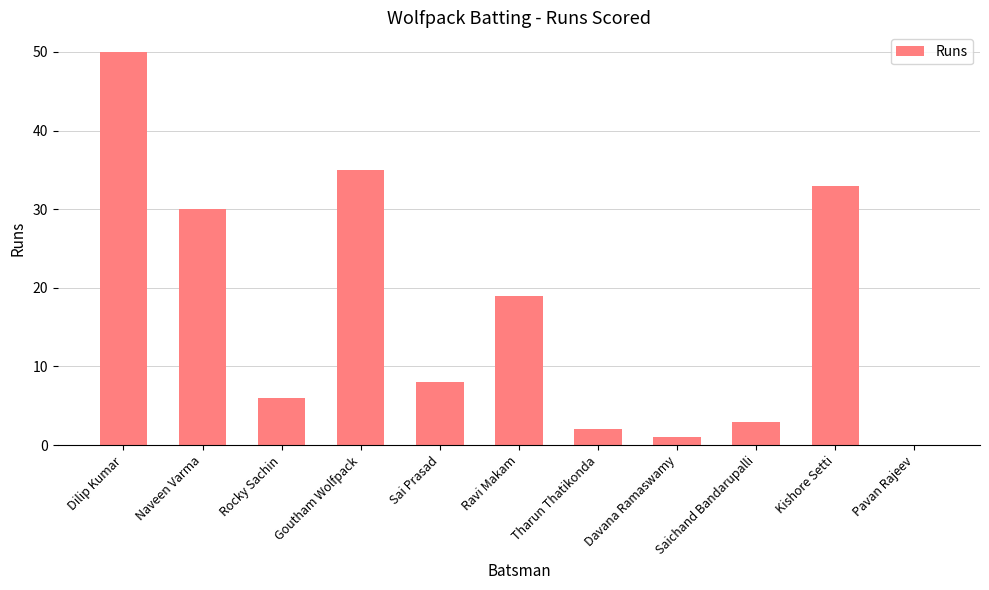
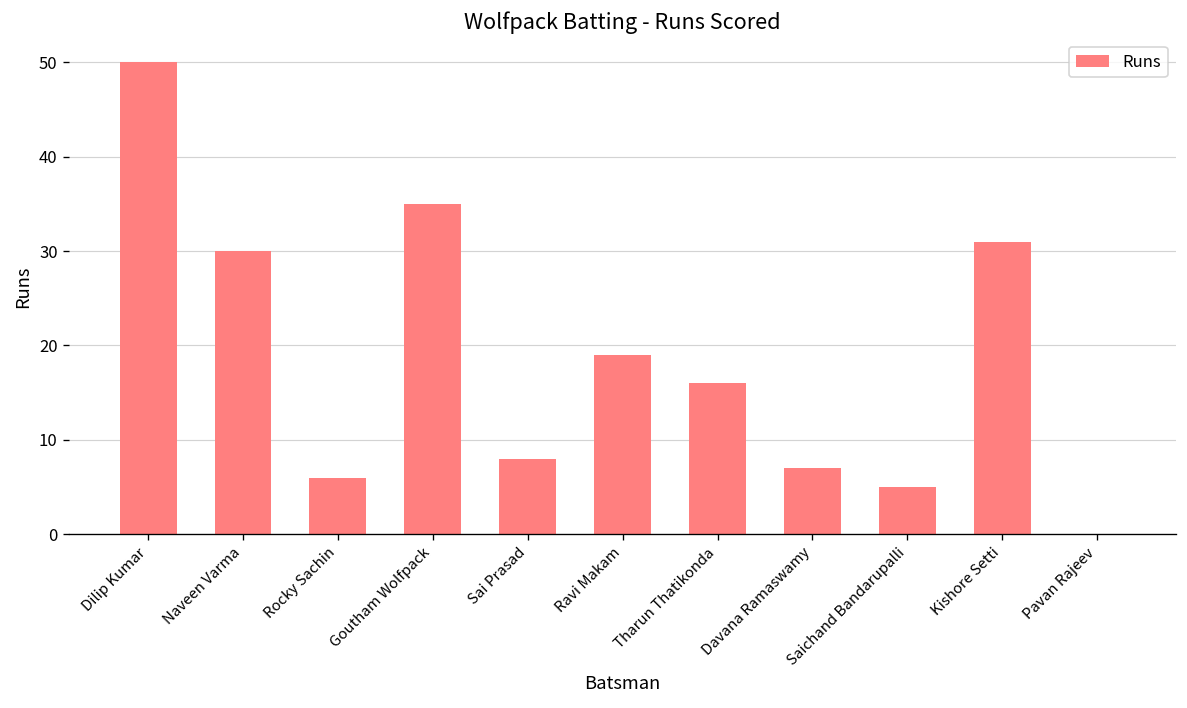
  {
    "Dilip Kumar": 50,
    "Naveen Varma": 30,
    "Rocky Sachin": 6,
    "Goutham Wolfpack": 35,
    "Sai Prasad": 8,
    "Ravi Makam": 19,
-   "Tharun Thatikonda": 2,
-   "Davana Ramaswamy": 1,
-   "Saichand Bandarupalli": 3,
-   "Kishore Setti": 33,
+   "Tharun Thatikonda": 16,
+   "Davana Ramaswamy": 7,
+   "Saichand Bandarupalli": 5,
+   "Kishore Setti": 31,
    "Pavan Rajeev": 0
  }
